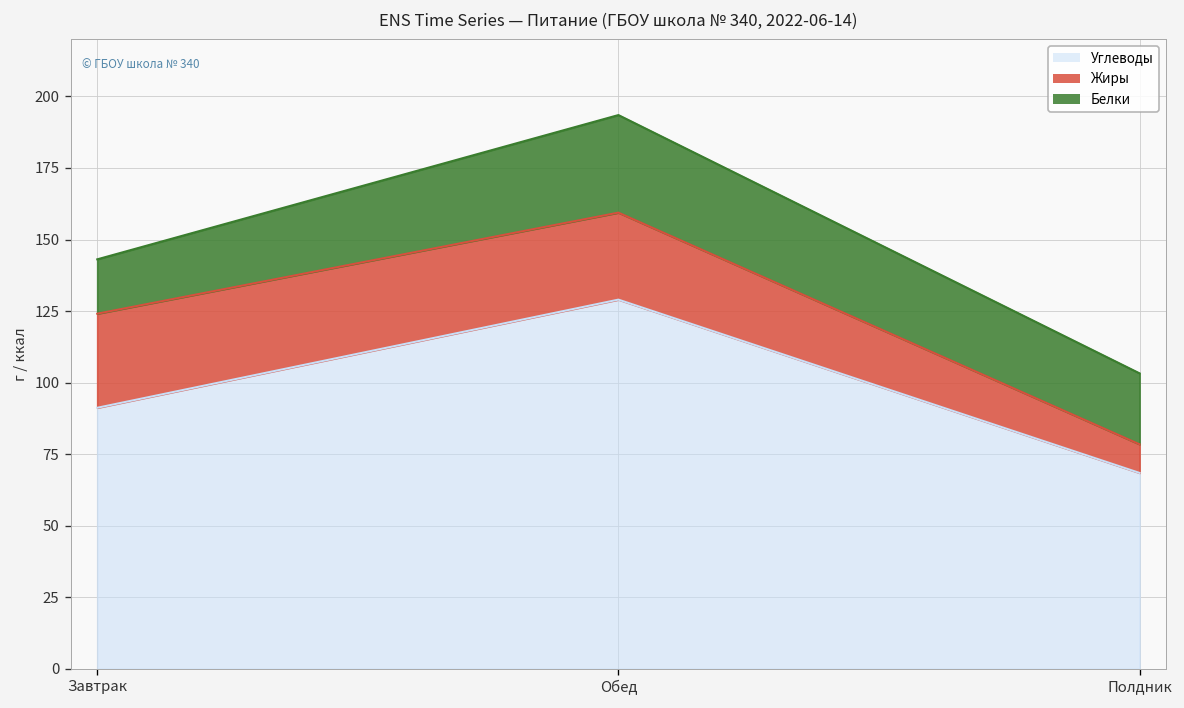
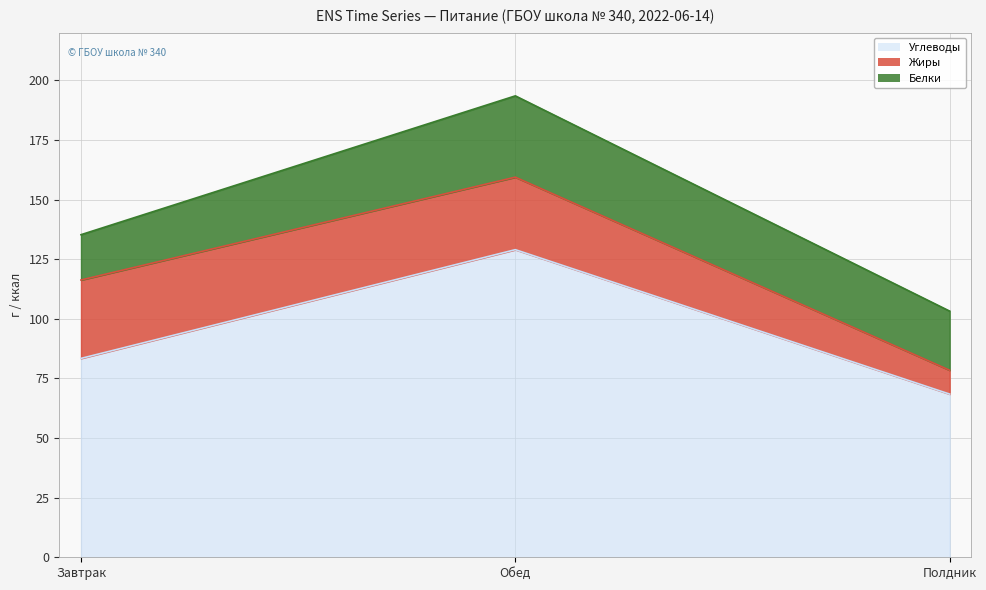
  {
    "Углеводы": {
-     "Завтрак": 91,
+     "Завтрак": 83,
      "Обед": 129,
      "Полдник": 68
    },
    "Жиры": {
      "Завтрак": 33,
      "Обед": 30,
      "Полдник": 10
    },
    "Белки": {
      "Завтрак": 19,
      "Обед": 34,
      "Полдник": 25
    }
  }
